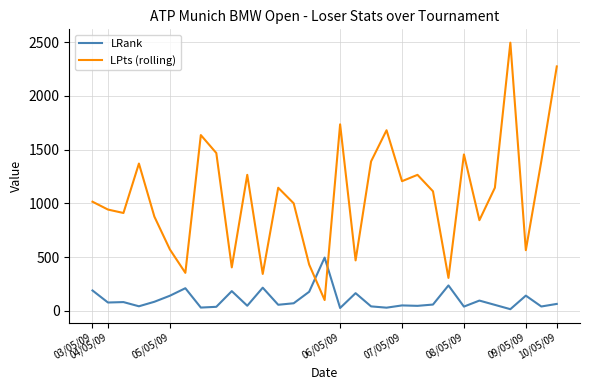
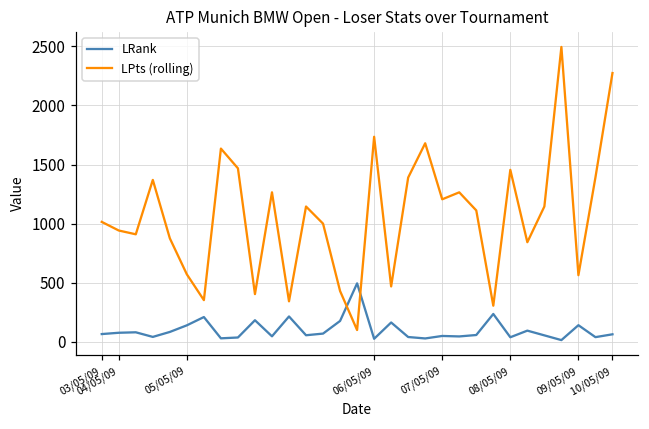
  {
    "LRank": {
-     "03/05/09": 190,
+     "03/05/09": 70,
      "10/05/09": 60
    },
    "LPts (rolling)": {
      "03/05/09": 1020,
      "10/05/09": 2270
    }
  }
